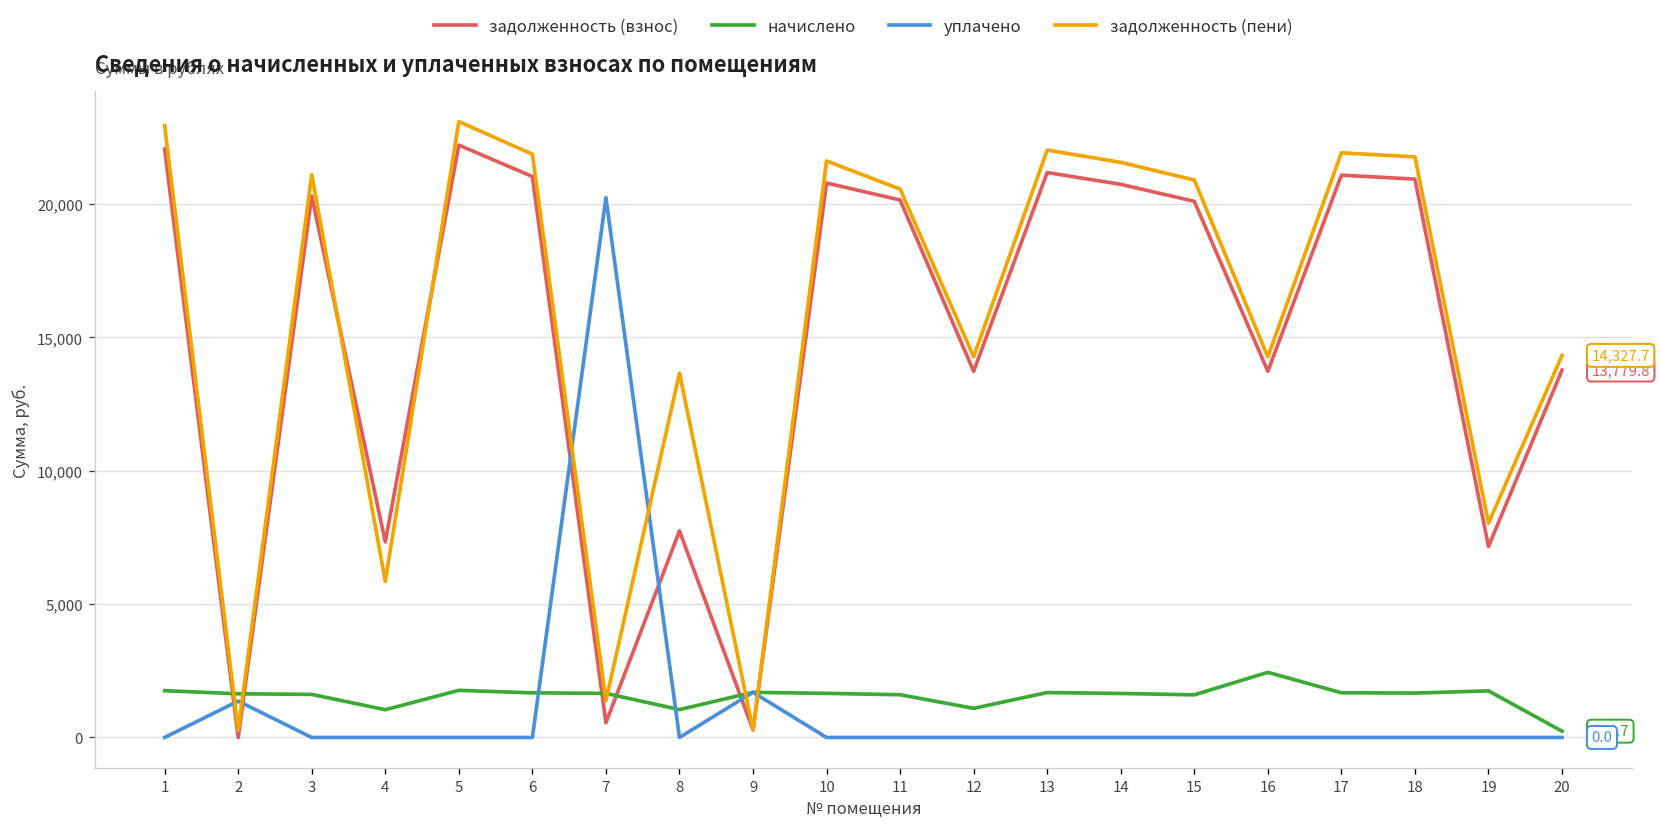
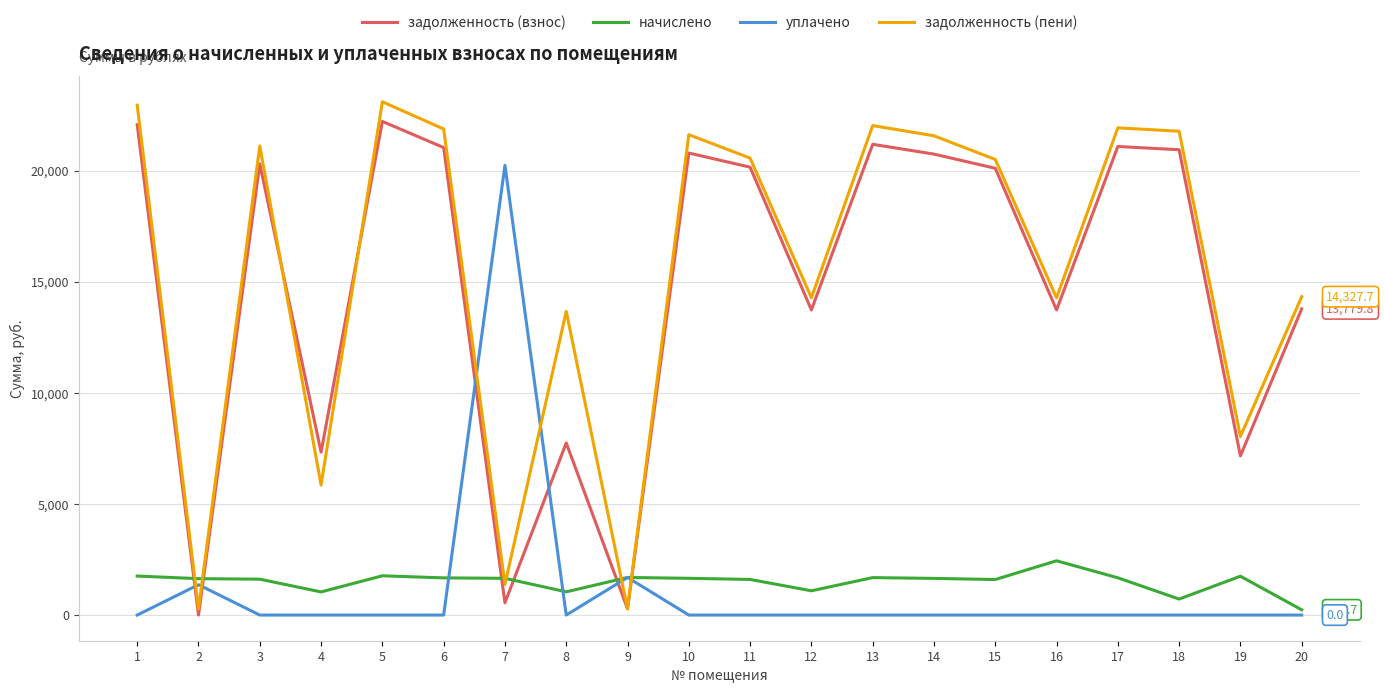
  {
    "задолженность (взнос)": {
      "1": "22,100",
      "2": "0",
      "3": "20,300",
      "4": "7,300",
      "5": "22,200",
      "6": "21,000",
      "7": "600",
      "8": "7,700",
      "10": "20,800",
      "11": "20,200",
      "12": "13,700",
      "13": "21,200",
      "14": "20,700",
      "15": "20,100",
      "16": "13,700",
      "17": "21,100",
      "18": "20,900",
      "19": "7,200"
    },
    "начислено": {
      "1": "1,800",
      "2": "1,600",
      "3": "1,600",
      "4": "1,000",
      "5": "1,800",
      "6": "1,700",
      "7": "1,700",
      "8": "1,000",
      "10": "1,700",
      "11": "1,600",
      "12": "1,100",
      "13": "1,700",
      "14": "1,600",
      "15": "1,600",
      "16": "2,400",
      "17": "1,700",
-     "18": "1,700",
+     "18": "700",
      "19": "1,700"
    },
    "уплачено": {
      "1": "0",
      "2": "1,400",
      "3": "0",
      "4": "0",
      "5": "0",
      "6": "0",
      "7": "20,200",
      "8": "0",
      "10": "0",
      "11": "0",
      "12": "0",
      "13": "0",
      "14": "0",
      "15": "0",
      "16": "0",
      "17": "0",
      "18": "0",
      "19": "0"
    },
    "задолженность (пени)": {
      "1": "22,900",
      "2": "300",
      "3": "21,100",
      "4": "5,800",
      "5": "23,100",
      "6": "21,900",
      "7": "1,400",
      "8": "13,700",
      "10": "21,600",
      "11": "20,600",
      "12": "14,300",
      "13": "22,000",
      "14": "21,600",
-     "15": "20,900",
+     "15": "20,500",
      "16": "14,300",
      "17": "21,900",
      "18": "21,800",
      "19": "8,000"
    }
  }
